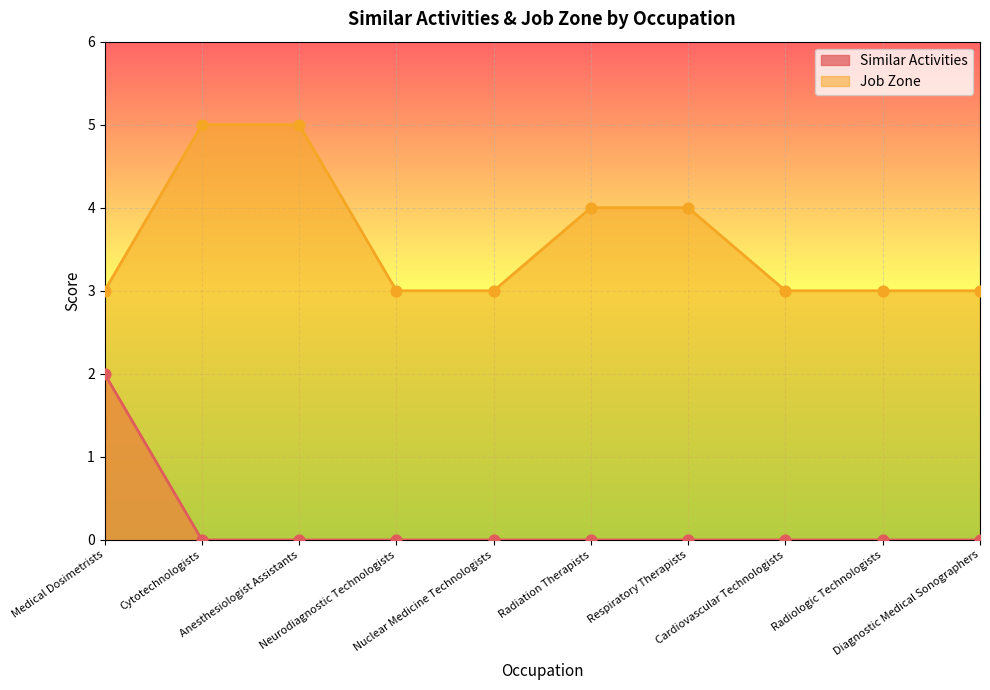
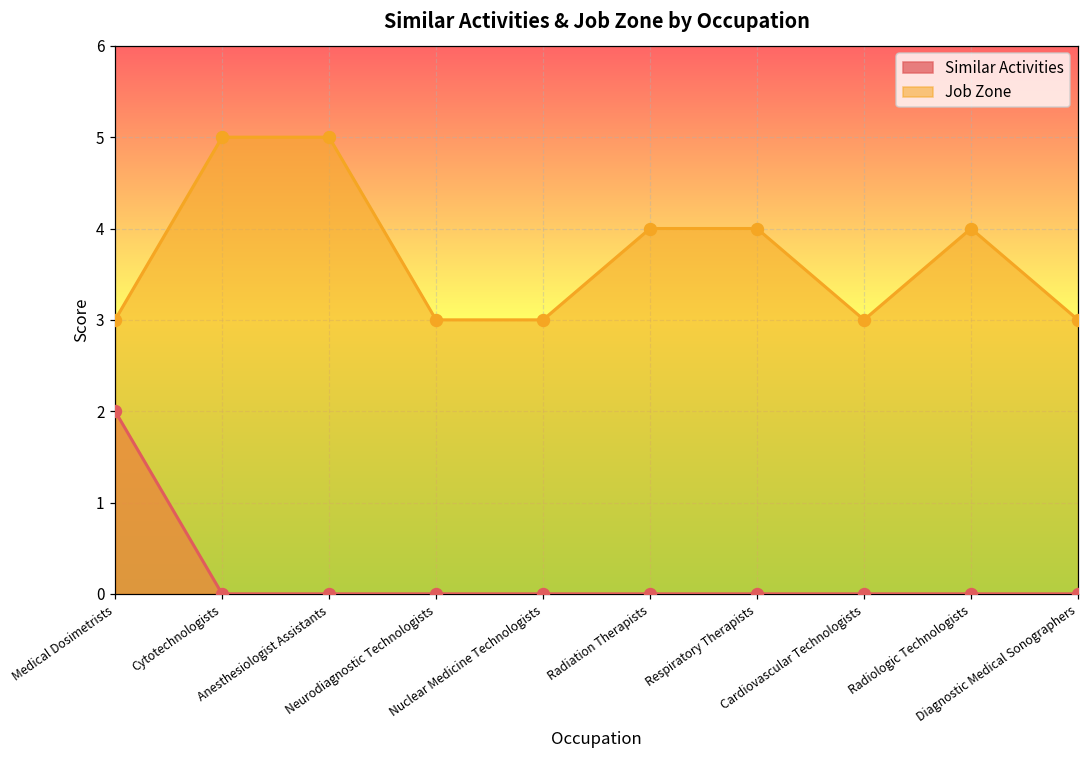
  {
    "Similar Activities": {
      "Medical Dosimetrists": 2,
      "Cytotechnologists": 0,
      "Anesthesiologist Assistants": 0,
      "Neurodiagnostic Technologists": 0,
      "Nuclear Medicine Technologists": 0,
      "Radiation Therapists": 0,
      "Respiratory Therapists": 0,
      "Cardiovascular Technologists": 0,
      "Radiologic Technologists": 0,
      "Diagnostic Medical Sonographers": 0
    },
    "Job Zone": {
      "Medical Dosimetrists": 3,
      "Cytotechnologists": 5,
      "Anesthesiologist Assistants": 5,
      "Neurodiagnostic Technologists": 3,
      "Nuclear Medicine Technologists": 3,
      "Radiation Therapists": 4,
      "Respiratory Therapists": 4,
      "Cardiovascular Technologists": 3,
-     "Radiologic Technologists": 3,
+     "Radiologic Technologists": 4,
      "Diagnostic Medical Sonographers": 3
    }
  }
